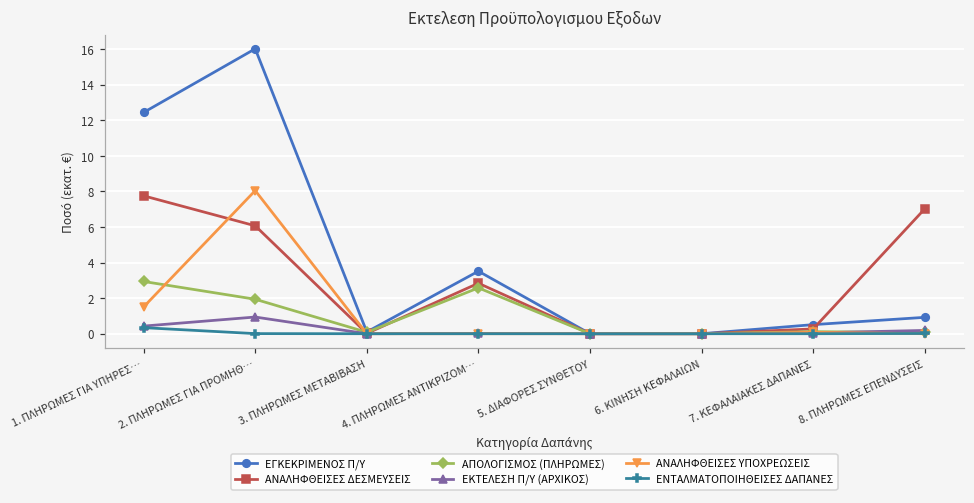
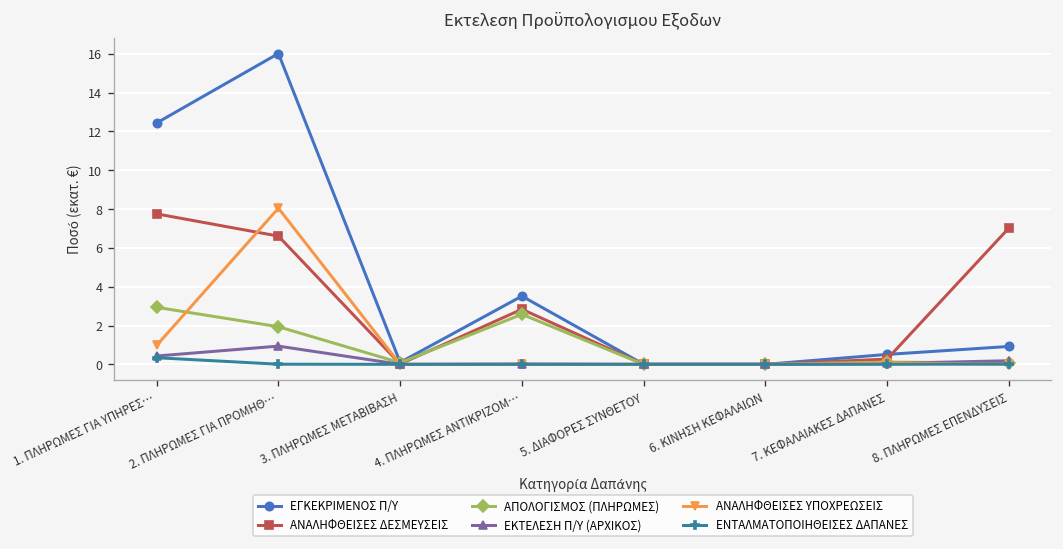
  {
    "ΑΝΑΛΗΦΘΕΙΣΕΣ ΔΕΣΜΕΥΣΕΙΣ": {
      "1. ΠΛΗΡΩΜΕΣ ΓΙΑ ΥΠΗΡΕΣ…": 7.8,
-     "2. ΠΛΗΡΩΜΕΣ ΓΙΑ ΠΡΟΜΗΘ…": 6.1,
+     "2. ΠΛΗΡΩΜΕΣ ΓΙΑ ΠΡΟΜΗΘ…": 6.6,
      "4. ΠΛΗΡΩΜΕΣ ΑΝΤΙΚΡΙΖΟΜ…": 2.8,
      "8. ΠΛΗΡΩΜΕΣ ΕΠΕΝΔΥΣΕΙΣ": 7.0
    },
    "ΑΠΟΛΟΓΙΣΜΟΣ (ΠΛΗΡΩΜΕΣ)": {
      "1. ΠΛΗΡΩΜΕΣ ΓΙΑ ΥΠΗΡΕΣ…": 2.9,
      "2. ΠΛΗΡΩΜΕΣ ΓΙΑ ΠΡΟΜΗΘ…": 1.9,
      "4. ΠΛΗΡΩΜΕΣ ΑΝΤΙΚΡΙΖΟΜ…": 2.6
    },
    "ΕΚΤΕΛΕΣΗ Π/Υ (ΑΡΧΙΚΟΣ)": {
      "2. ΠΛΗΡΩΜΕΣ ΓΙΑ ΠΡΟΜΗΘ…": 0.9
    },
    "ΑΝΑΛΗΦΘΕΙΣΕΣ ΥΠΟΧΡΕΩΣΕΙΣ": {
-     "1. ΠΛΗΡΩΜΕΣ ΓΙΑ ΥΠΗΡΕΣ…": 1.5,
+     "1. ΠΛΗΡΩΜΕΣ ΓΙΑ ΥΠΗΡΕΣ…": 1.0,
      "2. ΠΛΗΡΩΜΕΣ ΓΙΑ ΠΡΟΜΗΘ…": 8.0
    }
  }
